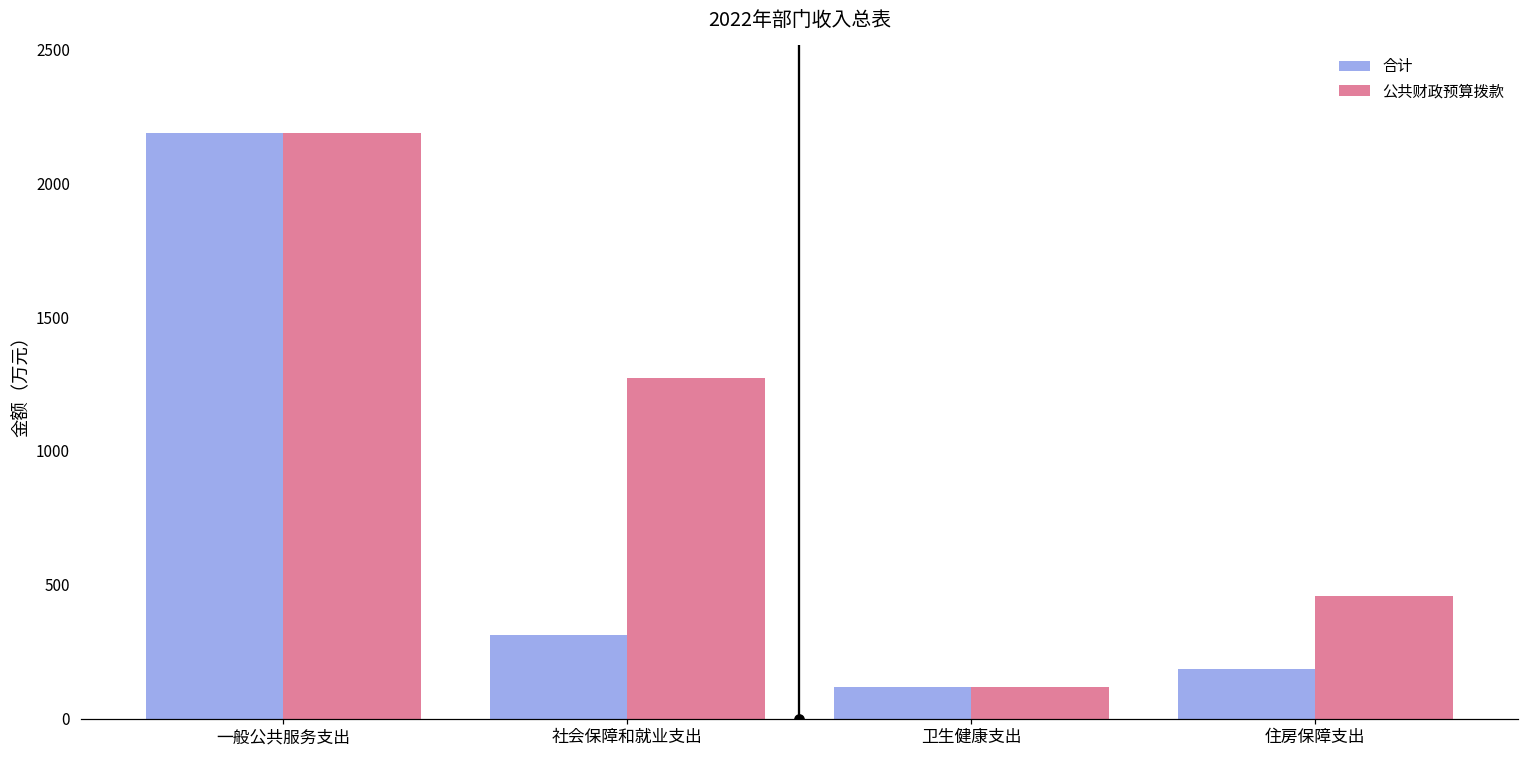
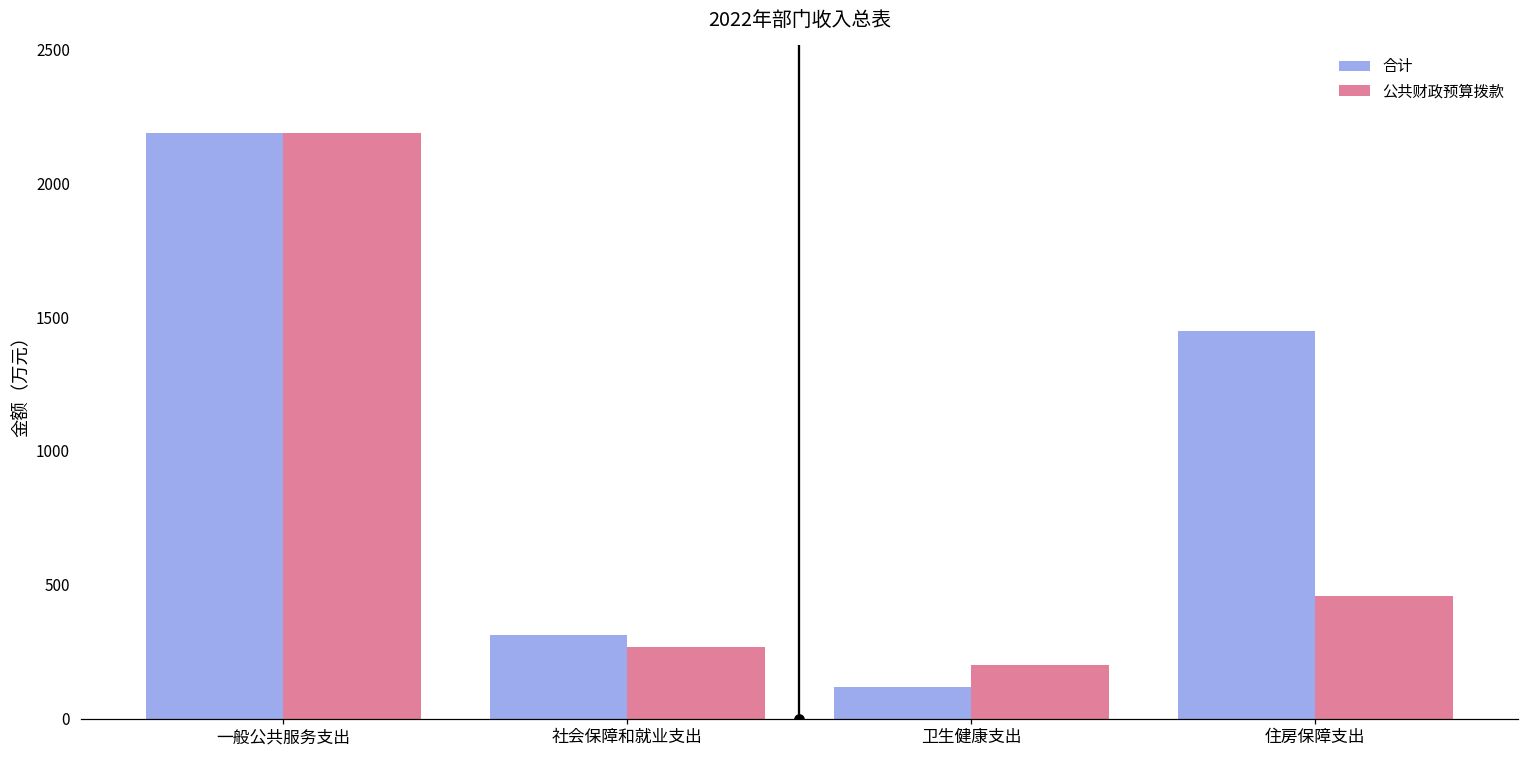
  {
    "合计": {
      "一般公共服务支出": 2190,
      "社会保障和就业支出": 310,
      "卫生健康支出": 120,
-     "住房保障支出": 180
+     "住房保障支出": 1450
    },
    "公共财政预算拨款": {
      "一般公共服务支出": 2190,
-     "社会保障和就业支出": 1270,
-     "卫生健康支出": 120,
+     "社会保障和就业支出": 270,
+     "卫生健康支出": 200,
      "住房保障支出": 460
    }
  }
